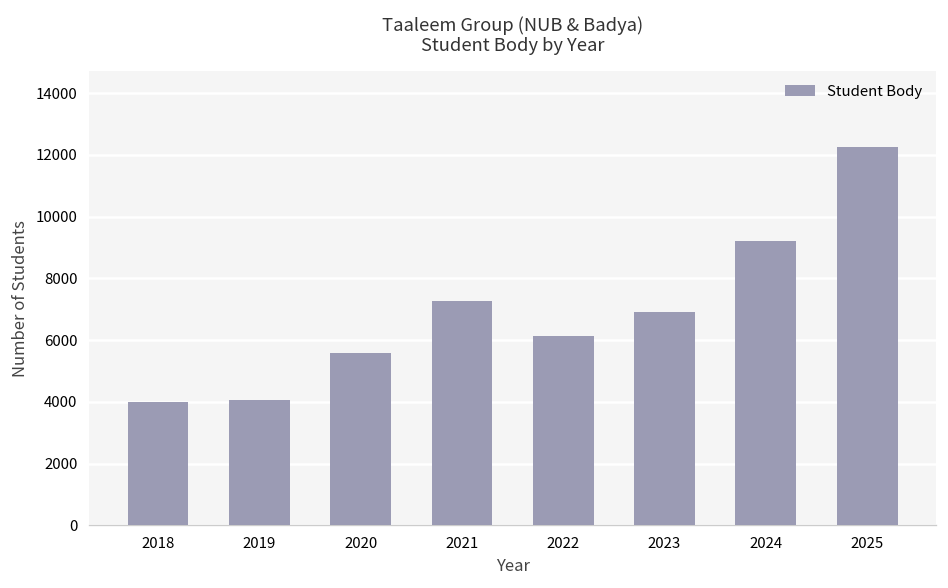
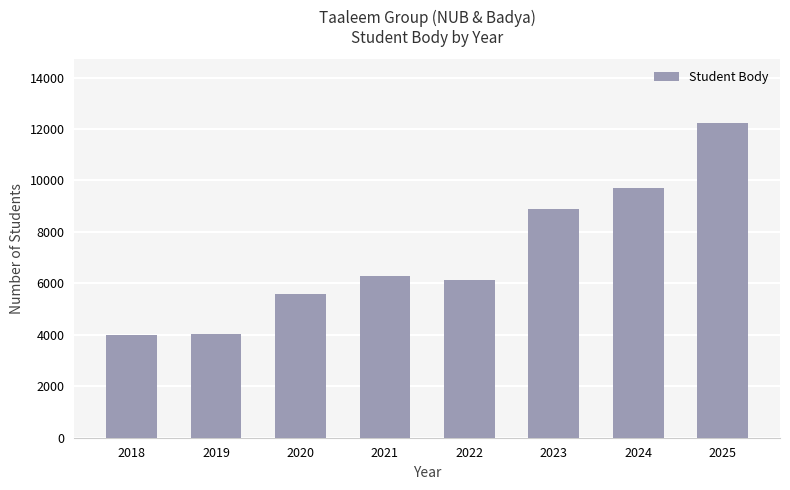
  {
    "2018": 4000,
    "2019": 4000,
    "2020": 5600,
-   "2021": 7300,
+   "2021": 6300,
    "2022": 6100,
-   "2023": 6900,
-   "2024": 9200,
+   "2023": 8900,
+   "2024": 9700,
    "2025": 12300
  }
